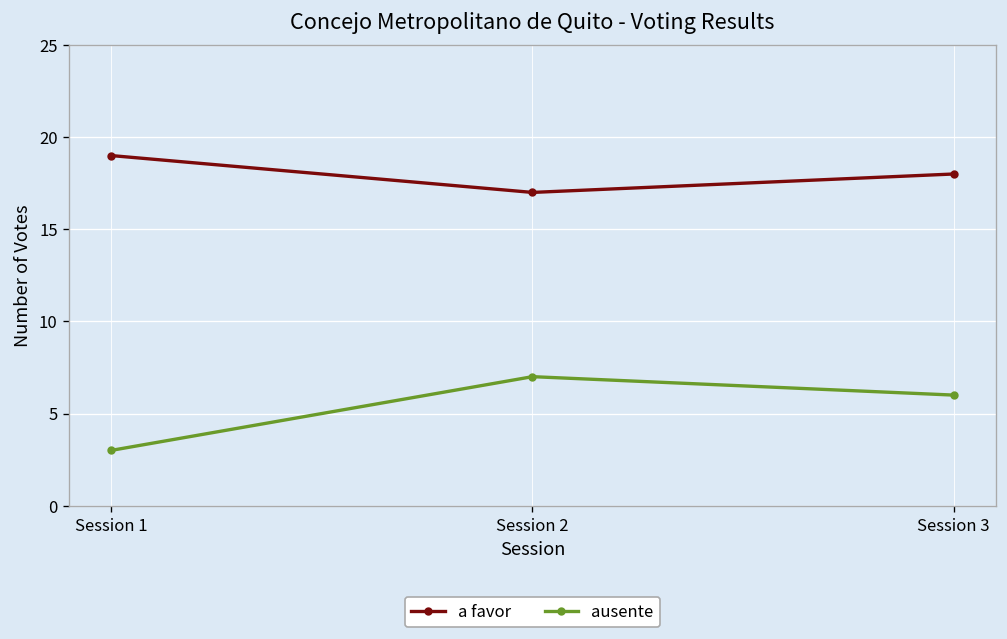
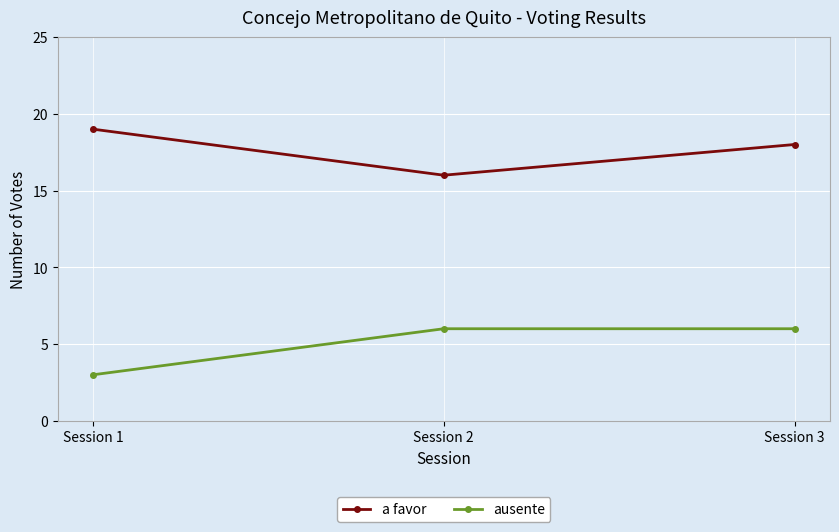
  {
    "a favor": {
      "Session 1": 19,
-     "Session 2": 17,
+     "Session 2": 16,
      "Session 3": 18
    },
    "ausente": {
      "Session 1": 3,
-     "Session 2": 7,
+     "Session 2": 6,
      "Session 3": 6
    }
  }
